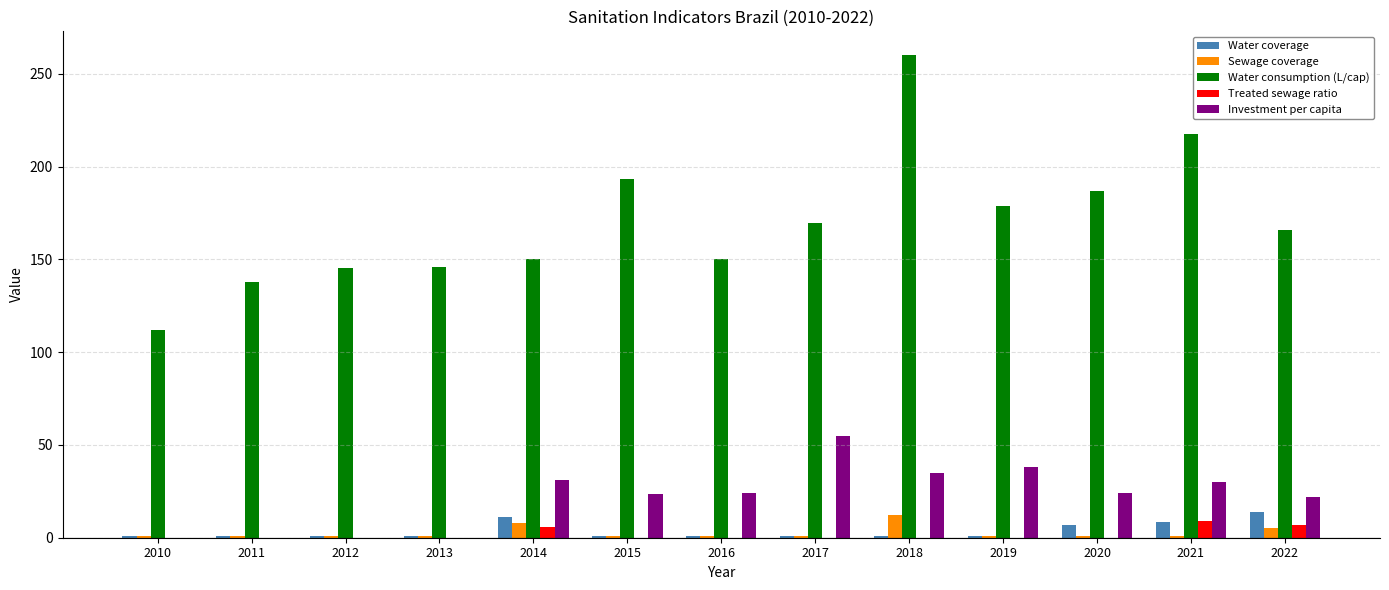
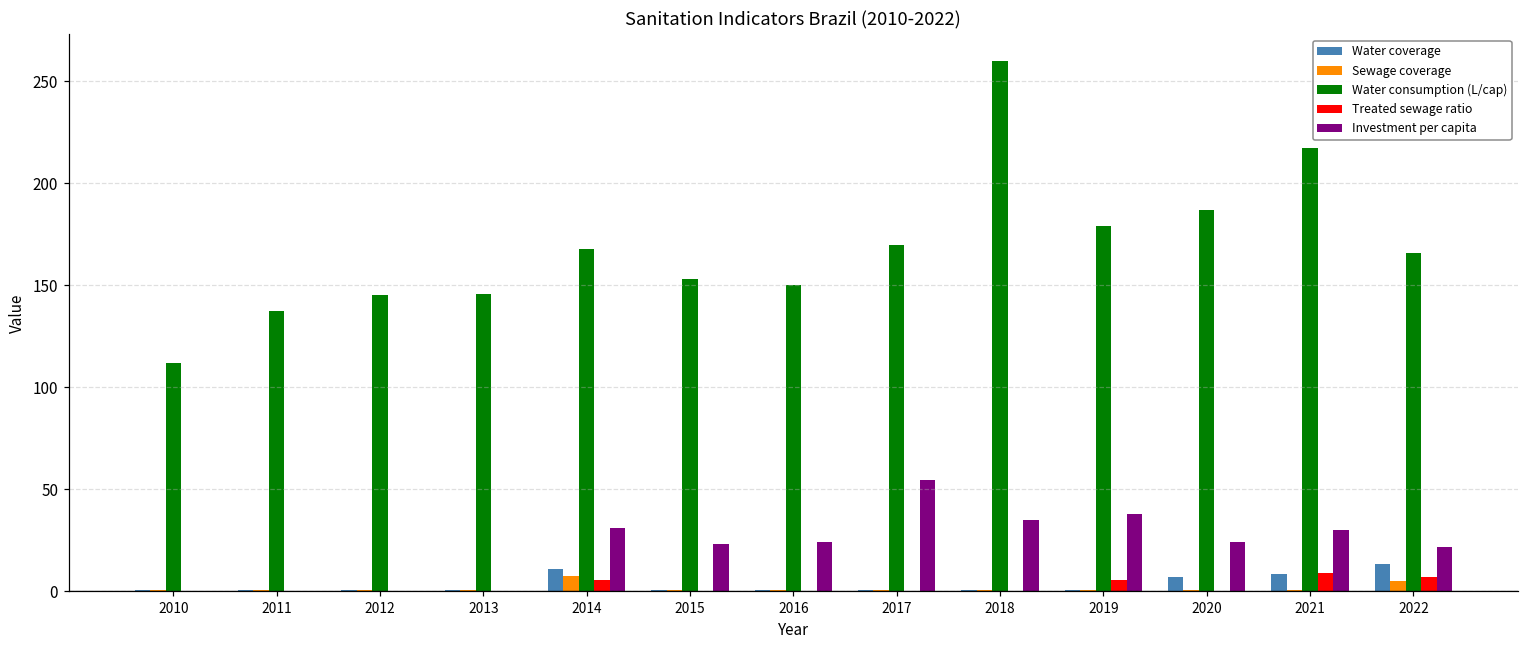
  {
    "Water coverage": {
      "2014": 11,
      "2020": 7,
      "2021": 9,
      "2022": 14
    },
    "Sewage coverage": {
      "2014": 8,
-     "2018": 12,
+     "2018": 1,
      "2022": 5
    },
    "Water consumption (L/cap)": {
      "2010": 112,
      "2011": 138,
      "2012": 145,
      "2013": 146,
-     "2014": 150,
-     "2015": 193,
+     "2014": 168,
+     "2015": 153,
      "2016": 150,
      "2017": 170,
      "2018": 260,
      "2019": 179,
      "2020": 187,
      "2021": 217,
      "2022": 166
    },
    "Treated sewage ratio": {
      "2014": 6,
-     "2019": 0,
+     "2019": 5,
      "2021": 9,
      "2022": 7
    },
    "Investment per capita": {
      "2010": 0,
      "2011": 0,
      "2012": 0,
      "2013": 0,
      "2014": 31,
      "2015": 23,
      "2016": 24,
      "2017": 55,
      "2018": 35,
      "2019": 38,
      "2020": 24,
      "2021": 30,
      "2022": 22
    }
  }
